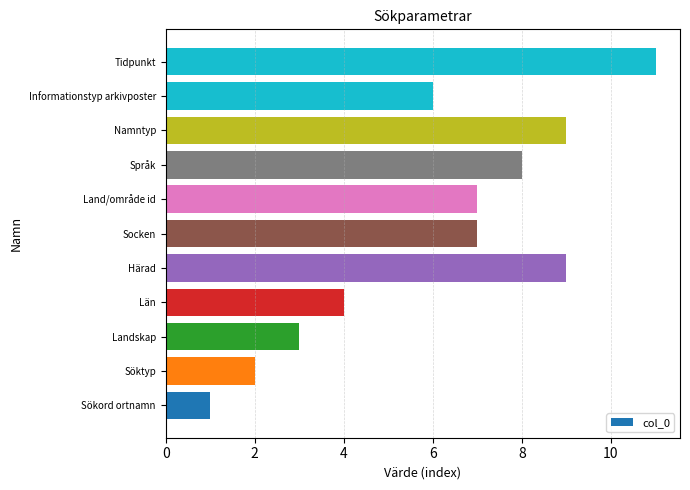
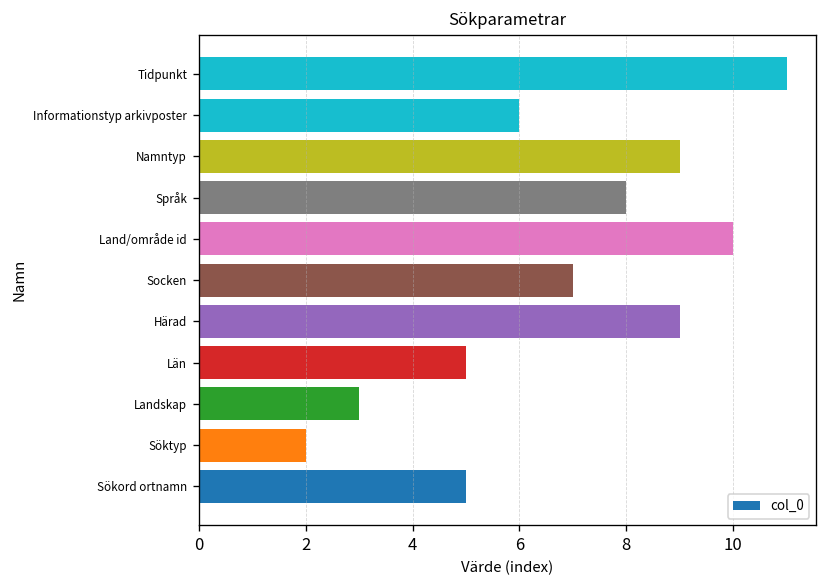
  {
    "Tidpunkt": 11,
    "Informationstyp arkivposter": 6,
    "Namntyp": 9,
    "Språk": 8,
-   "Land/område id": 7,
+   "Land/område id": 10,
    "Socken": 7,
    "Härad": 9,
-   "Län": 4,
+   "Län": 5,
    "Landskap": 3,
    "Söktyp": 2,
-   "Sökord ortnamn": 1
+   "Sökord ortnamn": 5
  }
